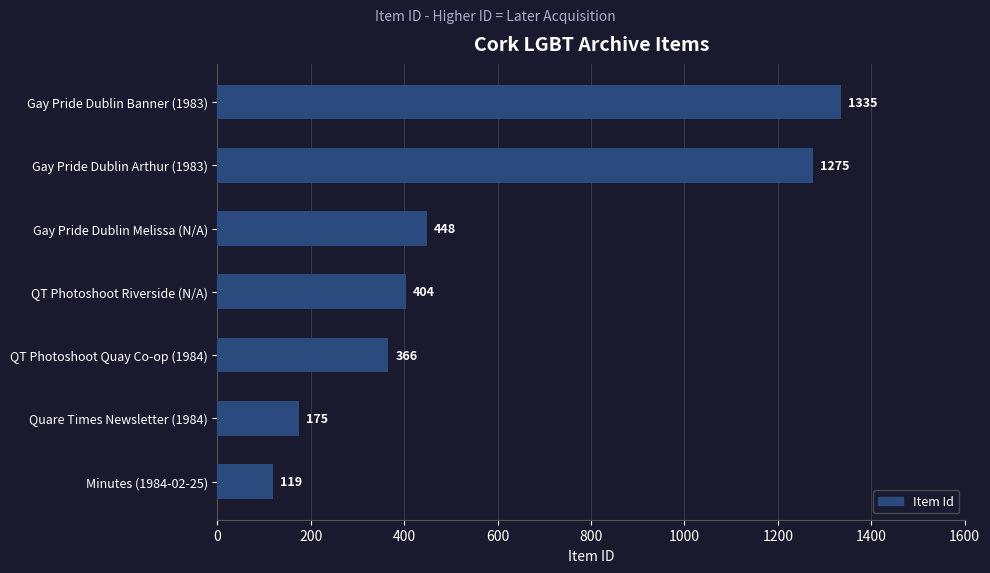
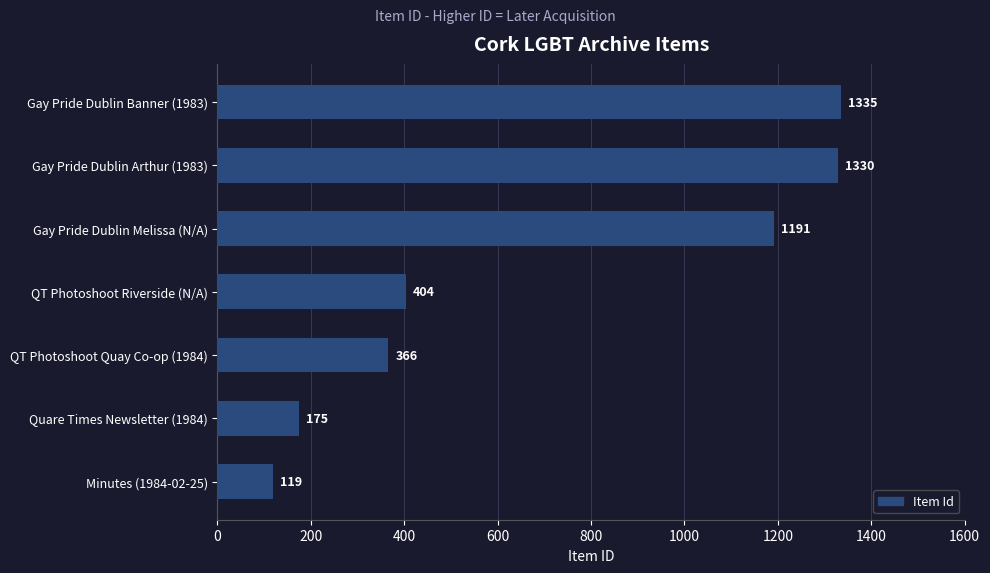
  {
    "Gay Pride Dublin Banner (1983)": 1335,
-   "Gay Pride Dublin Arthur (1983)": 1275,
-   "Gay Pride Dublin Melissa (N/A)": 448,
+   "Gay Pride Dublin Arthur (1983)": 1330,
+   "Gay Pride Dublin Melissa (N/A)": 1191,
    "QT Photoshoot Riverside (N/A)": 404,
    "QT Photoshoot Quay Co-op (1984)": 366,
    "Quare Times Newsletter (1984)": 175,
    "Minutes (1984-02-25)": 119
  }
